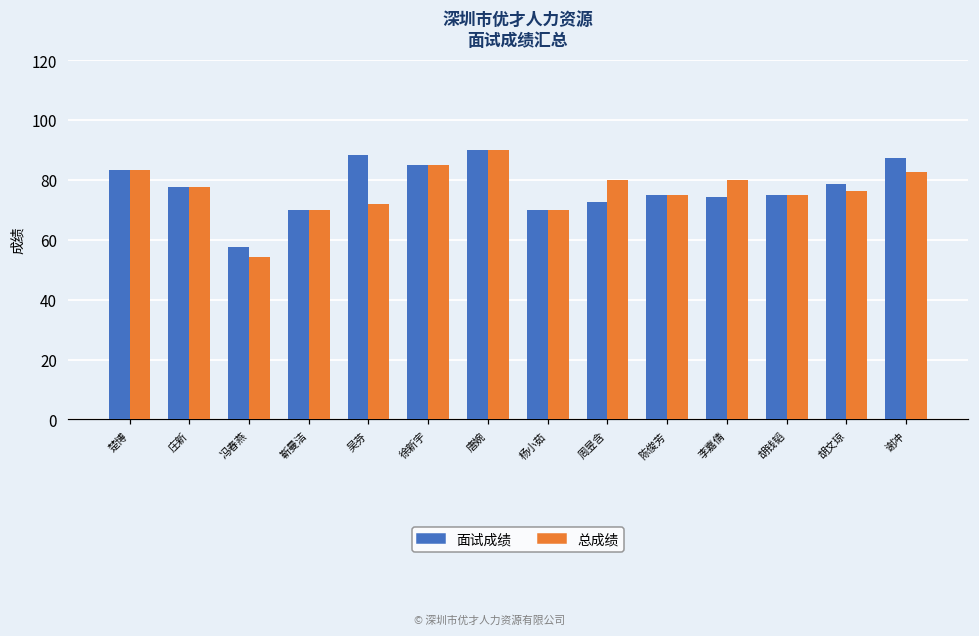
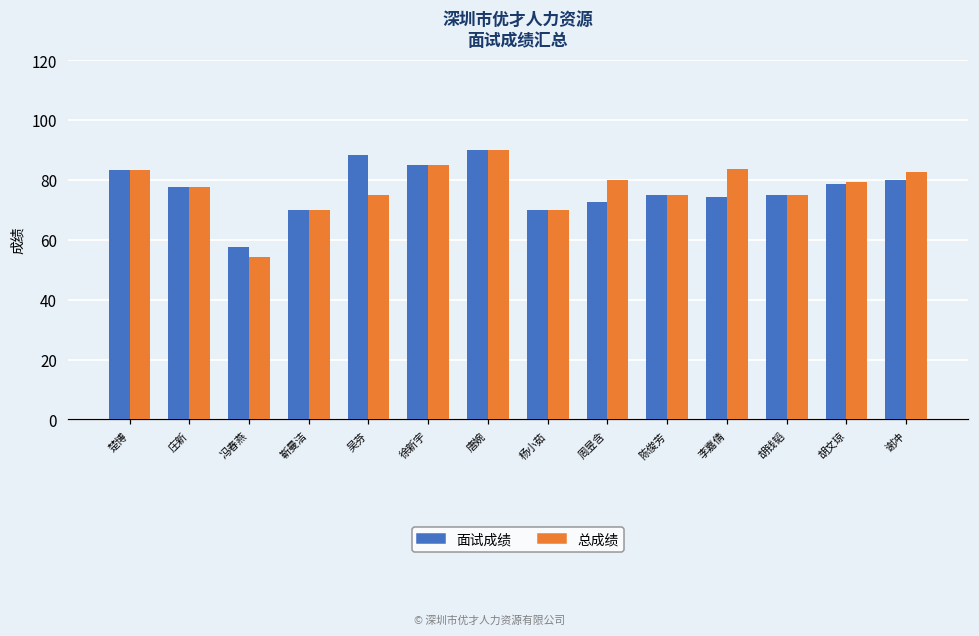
  {
    "面试成绩": {
      "楚博": 83,
      "庄新": 78,
      "冯春燕": 58,
      "靳曼洁": 70,
      "吴芬": 88,
      "徐新宇": 85,
      "唐婉": 90,
      "杨小茹": 70,
      "周昱含": 73,
      "陈俊芳": 75,
      "李嘉倩": 74,
      "胡钱韬": 75,
      "胡文琼": 79,
-     "谢冲": 87
+     "谢冲": 80
    },
    "总成绩": {
      "楚博": 83,
      "庄新": 78,
      "冯春燕": 54,
      "靳曼洁": 70,
-     "吴芬": 72,
+     "吴芬": 75,
      "徐新宇": 85,
      "唐婉": 90,
      "杨小茹": 70,
      "周昱含": 80,
      "陈俊芳": 75,
-     "李嘉倩": 80,
+     "李嘉倩": 84,
      "胡钱韬": 75,
-     "胡文琼": 76,
+     "胡文琼": 79,
      "谢冲": 83
    }
  }
